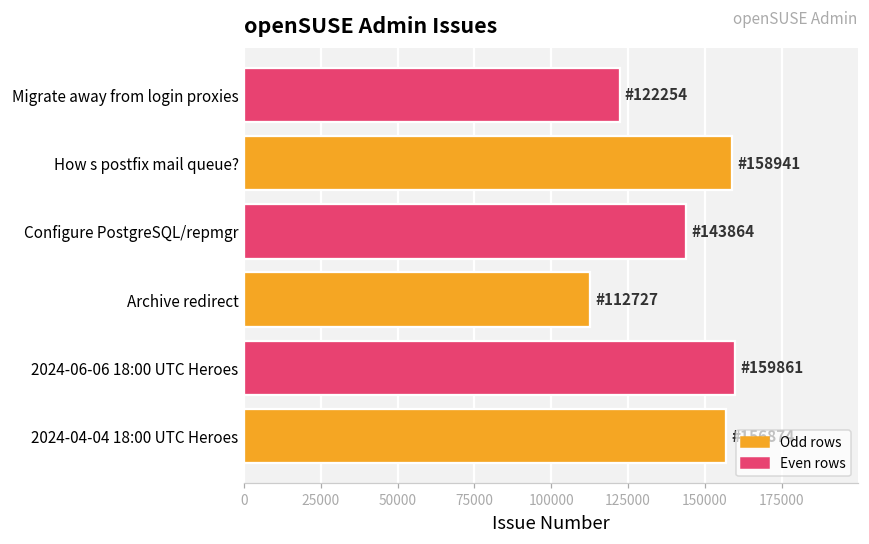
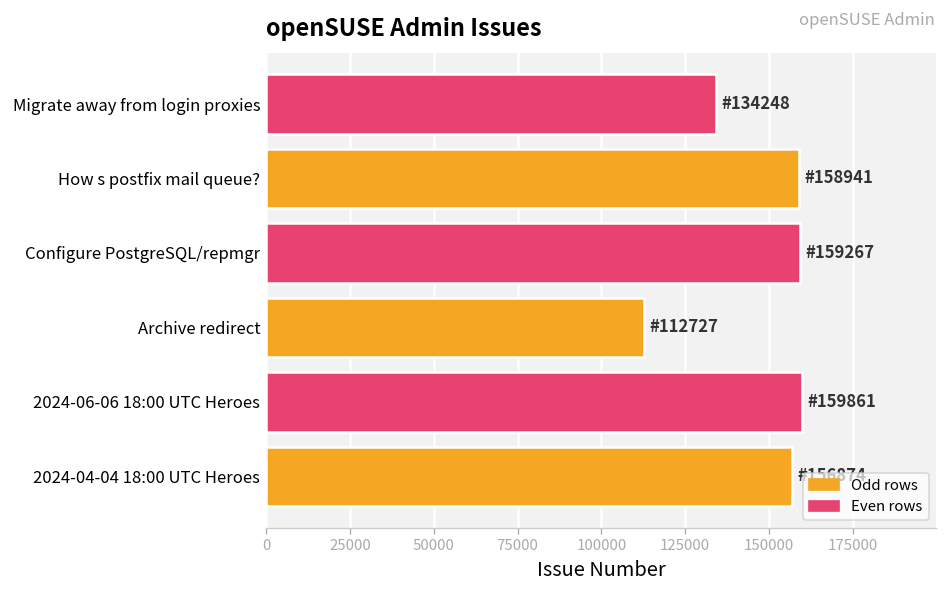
  {
-   "Migrate away from login proxies": 122254,
+   "Migrate away from login proxies": 134248,
    "How s postfix mail queue?": 158941,
-   "Configure PostgreSQL/repmgr": 143864,
+   "Configure PostgreSQL/repmgr": 159267,
    "Archive redirect": 112727,
    "2024-06-06 18:00 UTC Heroes": 159861
  }
